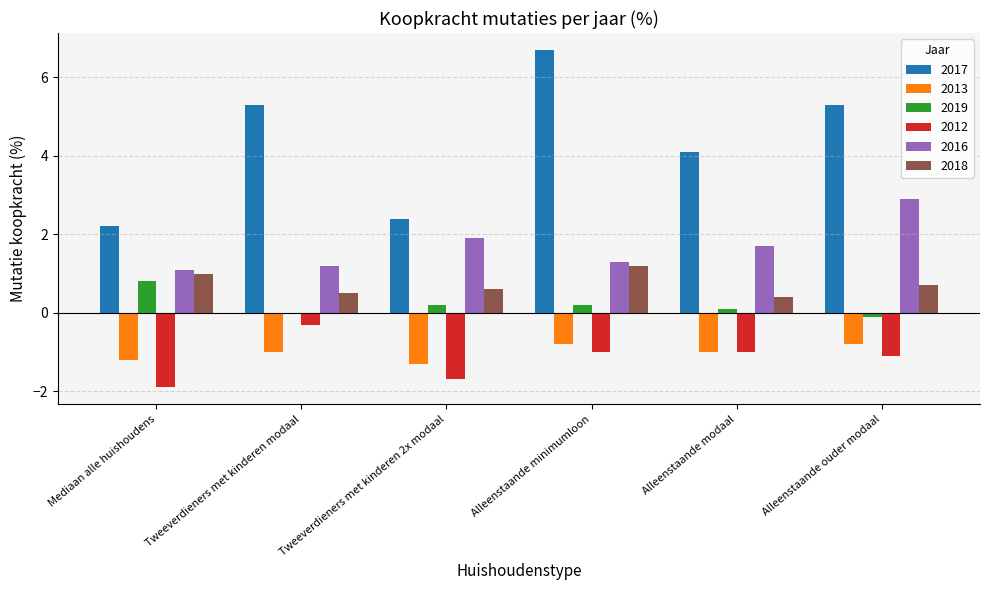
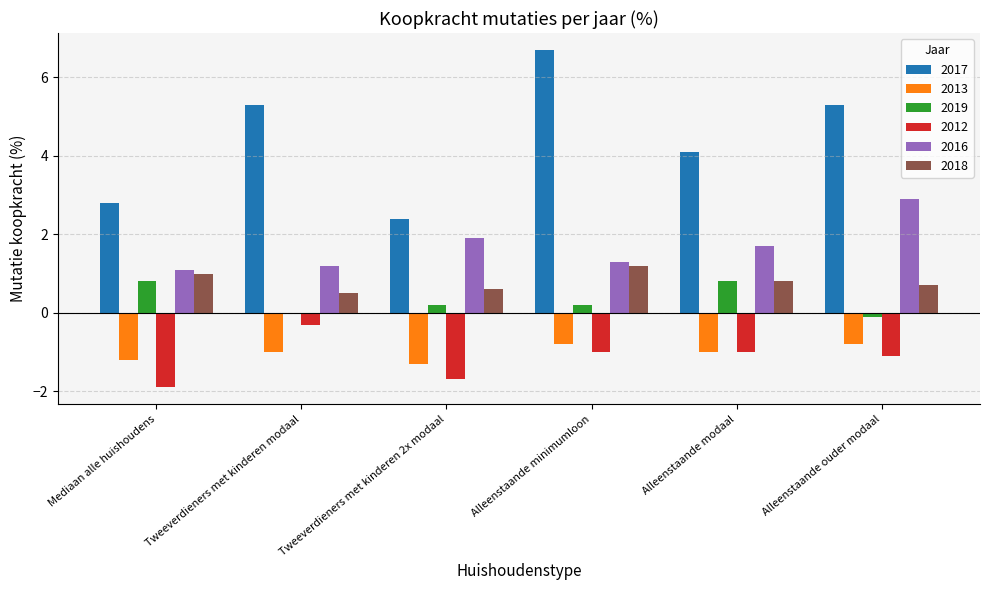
  {
    "2017": {
-     "Mediaan alle huishoudens": 2.2,
+     "Mediaan alle huishoudens": 2.8,
      "Tweeverdieners met kinderen modaal": 5.3,
      "Tweeverdieners met kinderen 2x modaal": 2.4,
      "Alleenstaande minimumloon": 6.7,
      "Alleenstaande modaal": 4.1,
      "Alleenstaande ouder modaal": 5.3
    },
    "2013": {
      "Mediaan alle huishoudens": -1.2,
      "Tweeverdieners met kinderen modaal": -1.0,
      "Tweeverdieners met kinderen 2x modaal": -1.3,
      "Alleenstaande minimumloon": -0.8,
      "Alleenstaande modaal": -1.0,
      "Alleenstaande ouder modaal": -0.8
    },
    "2019": {
      "Mediaan alle huishoudens": 0.8,
      "Tweeverdieners met kinderen modaal": 0.0,
      "Tweeverdieners met kinderen 2x modaal": 0.2,
      "Alleenstaande minimumloon": 0.2,
-     "Alleenstaande modaal": 0.1,
+     "Alleenstaande modaal": 0.8,
      "Alleenstaande ouder modaal": -0.1
    },
    "2012": {
      "Mediaan alle huishoudens": -1.9,
      "Tweeverdieners met kinderen modaal": -0.3,
      "Tweeverdieners met kinderen 2x modaal": -1.7,
      "Alleenstaande minimumloon": -1.0,
      "Alleenstaande modaal": -1.0,
      "Alleenstaande ouder modaal": -1.1
    },
    "2016": {
      "Mediaan alle huishoudens": 1.1,
      "Tweeverdieners met kinderen modaal": 1.2,
      "Tweeverdieners met kinderen 2x modaal": 1.9,
      "Alleenstaande minimumloon": 1.3,
      "Alleenstaande modaal": 1.7,
      "Alleenstaande ouder modaal": 2.9
    },
    "2018": {
      "Mediaan alle huishoudens": 1.0,
      "Tweeverdieners met kinderen modaal": 0.5,
      "Tweeverdieners met kinderen 2x modaal": 0.6,
      "Alleenstaande minimumloon": 1.2,
-     "Alleenstaande modaal": 0.4,
+     "Alleenstaande modaal": 0.8,
      "Alleenstaande ouder modaal": 0.7
    }
  }
